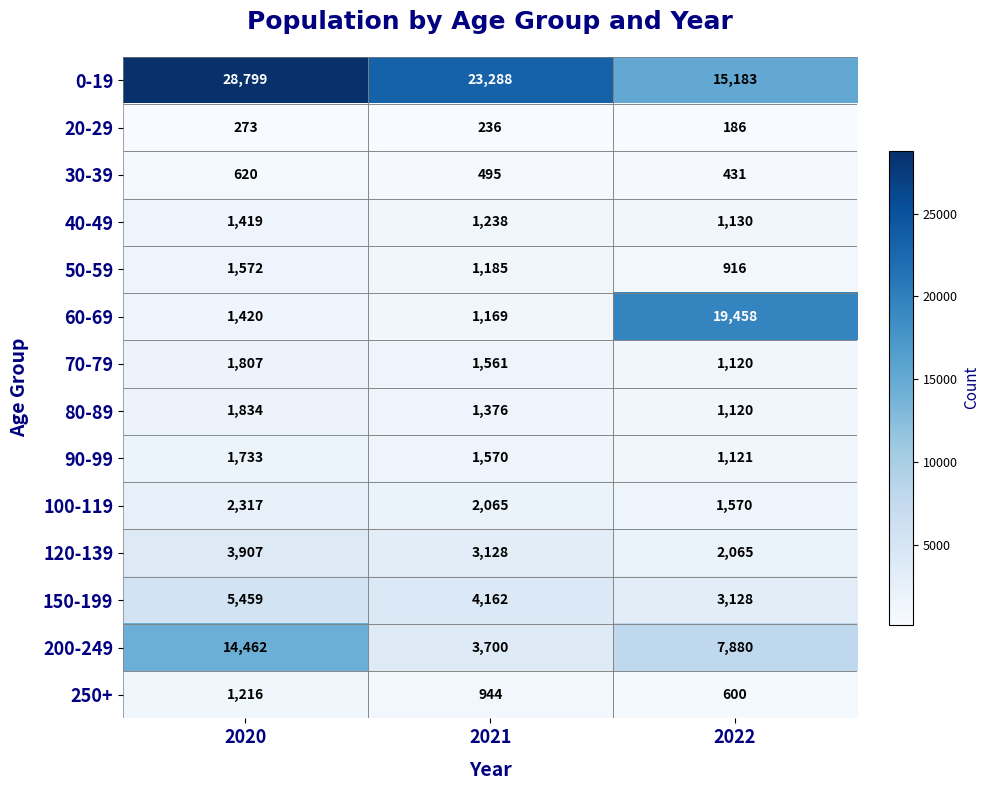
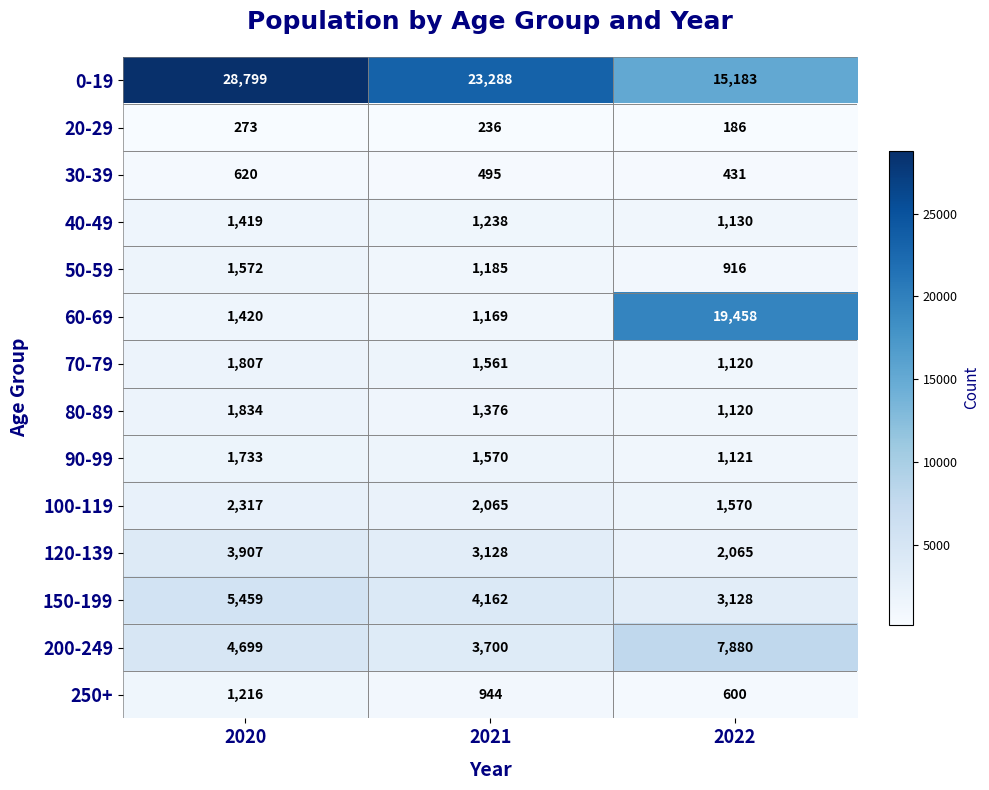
  {
    "0-19": {
      "2020": "28,799",
      "2021": "23,288",
      "2022": "15,183"
    },
    "20-29": {
      "2020": "273",
      "2021": "236",
      "2022": "186"
    },
    "30-39": {
      "2020": "620",
      "2021": "495",
      "2022": "431"
    },
    "40-49": {
      "2020": "1,419",
      "2021": "1,238",
      "2022": "1,130"
    },
    "50-59": {
      "2020": "1,572",
      "2021": "1,185",
      "2022": "916"
    },
    "60-69": {
      "2020": "1,420",
      "2021": "1,169",
      "2022": "19,458"
    },
    "70-79": {
      "2020": "1,807",
      "2021": "1,561",
      "2022": "1,120"
    },
    "80-89": {
      "2020": "1,834",
      "2021": "1,376",
      "2022": "1,120"
    },
    "90-99": {
      "2020": "1,733",
      "2021": "1,570",
      "2022": "1,121"
    },
    "100-119": {
      "2020": "2,317",
      "2021": "2,065",
      "2022": "1,570"
    },
    "120-139": {
      "2020": "3,907",
      "2021": "3,128",
      "2022": "2,065"
    },
    "150-199": {
      "2020": "5,459",
      "2021": "4,162",
      "2022": "3,128"
    },
    "200-249": {
-     "2020": "14,462",
+     "2020": "4,699",
      "2021": "3,700",
      "2022": "7,880"
    },
    "250+": {
      "2020": "1,216",
      "2021": "944",
      "2022": "600"
    }
  }
